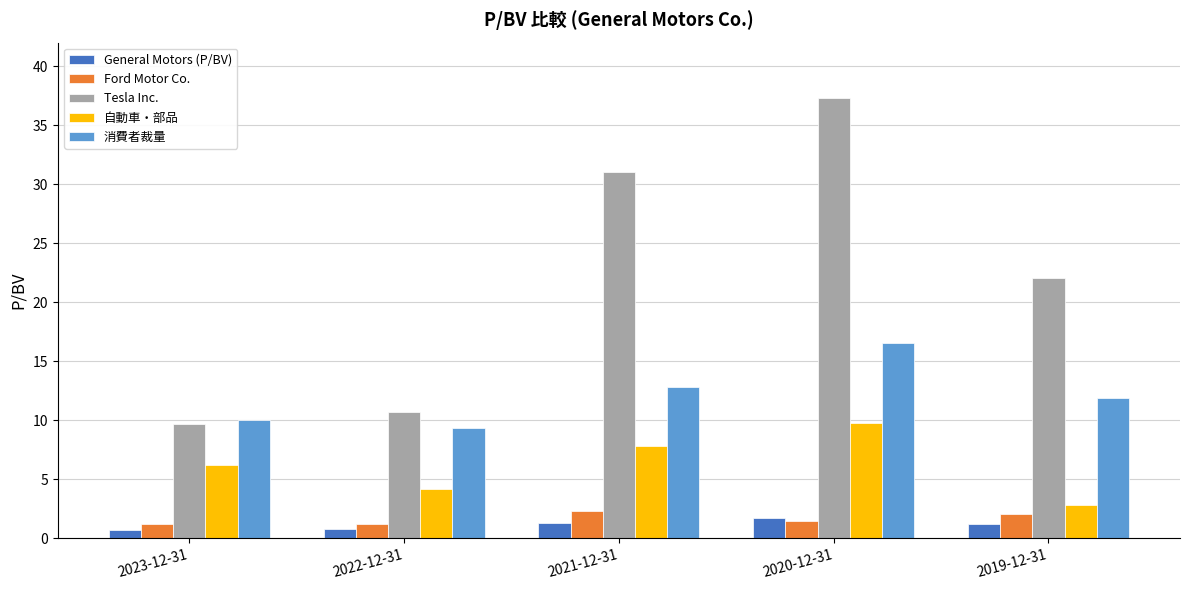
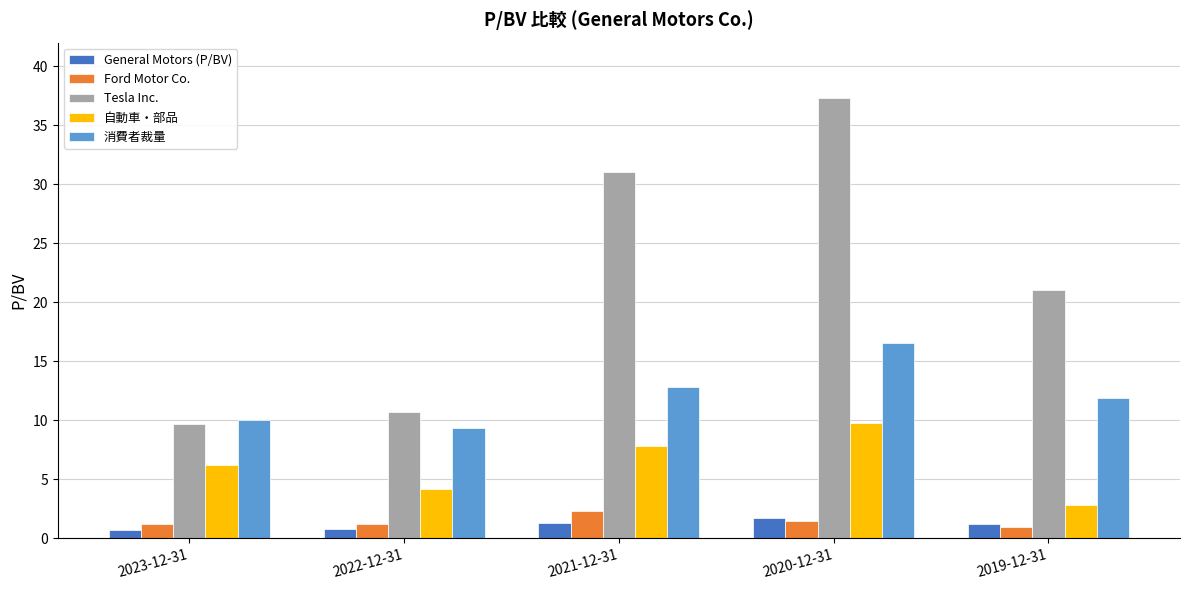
  {
    "Ford Motor Co.": {
      "2023-12-31": 1.2,
      "2022-12-31": 1.2,
      "2021-12-31": 2.3,
      "2020-12-31": 1.5,
-     "2019-12-31": 2.0
+     "2019-12-31": 1.0
    },
    "Tesla Inc.": {
      "2023-12-31": 9.7,
      "2022-12-31": 10.7,
      "2021-12-31": 31.1,
      "2020-12-31": 37.3,
-     "2019-12-31": 22.0
+     "2019-12-31": 21.0
    },
    "自動車・部品": {
      "2023-12-31": 6.2,
      "2022-12-31": 4.2,
      "2021-12-31": 7.9,
      "2020-12-31": 9.7,
      "2019-12-31": 2.8
    }
  }
